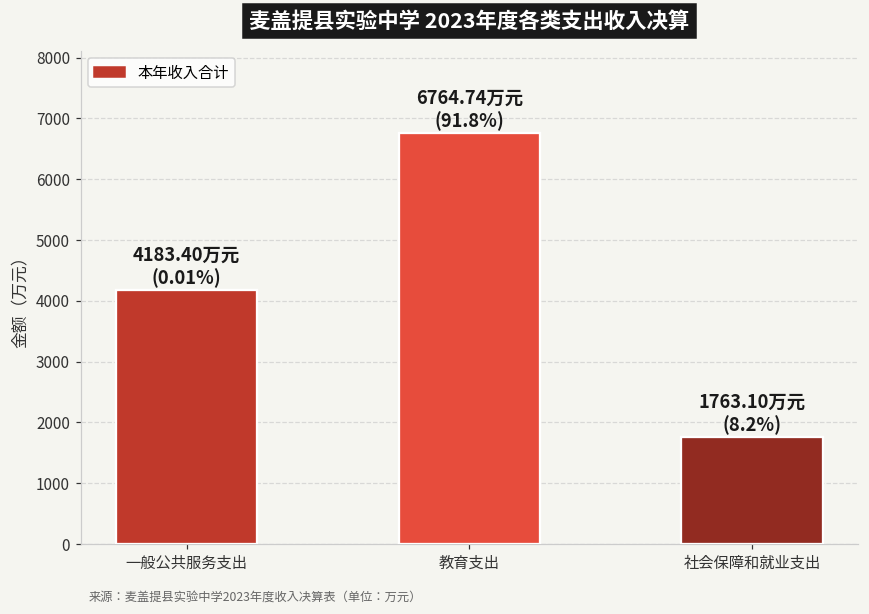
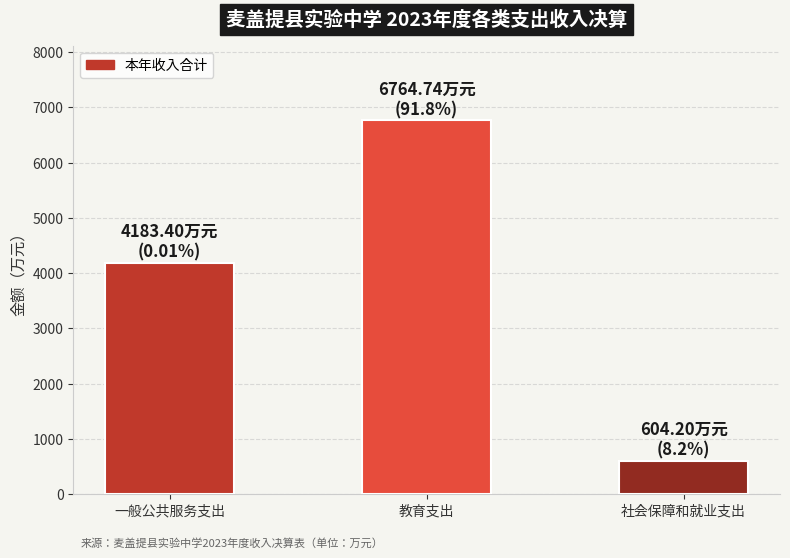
  {
    "一般公共服务支出": 4183.40,
    "教育支出": 6764.74,
-   "社会保障和就业支出": 1763.10
+   "社会保障和就业支出": 604.20
  }
